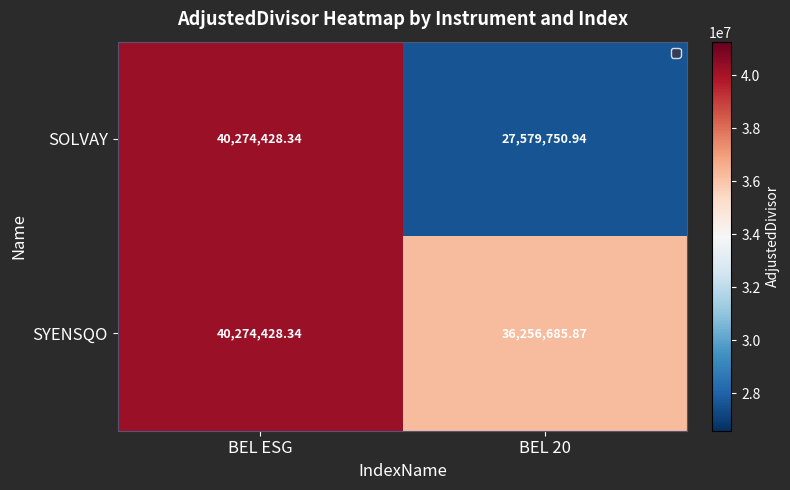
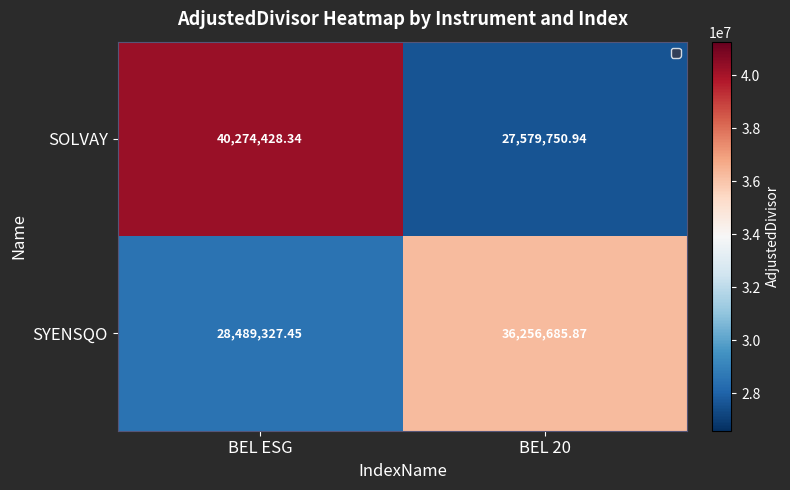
  {
    "SOLVAY": {
      "BEL ESG": "40,274,428.34",
      "BEL 20": "27,579,750.94"
    },
    "SYENSQO": {
-     "BEL ESG": "40,274,428.34",
+     "BEL ESG": "28,489,327.45",
      "BEL 20": "36,256,685.87"
    }
  }
